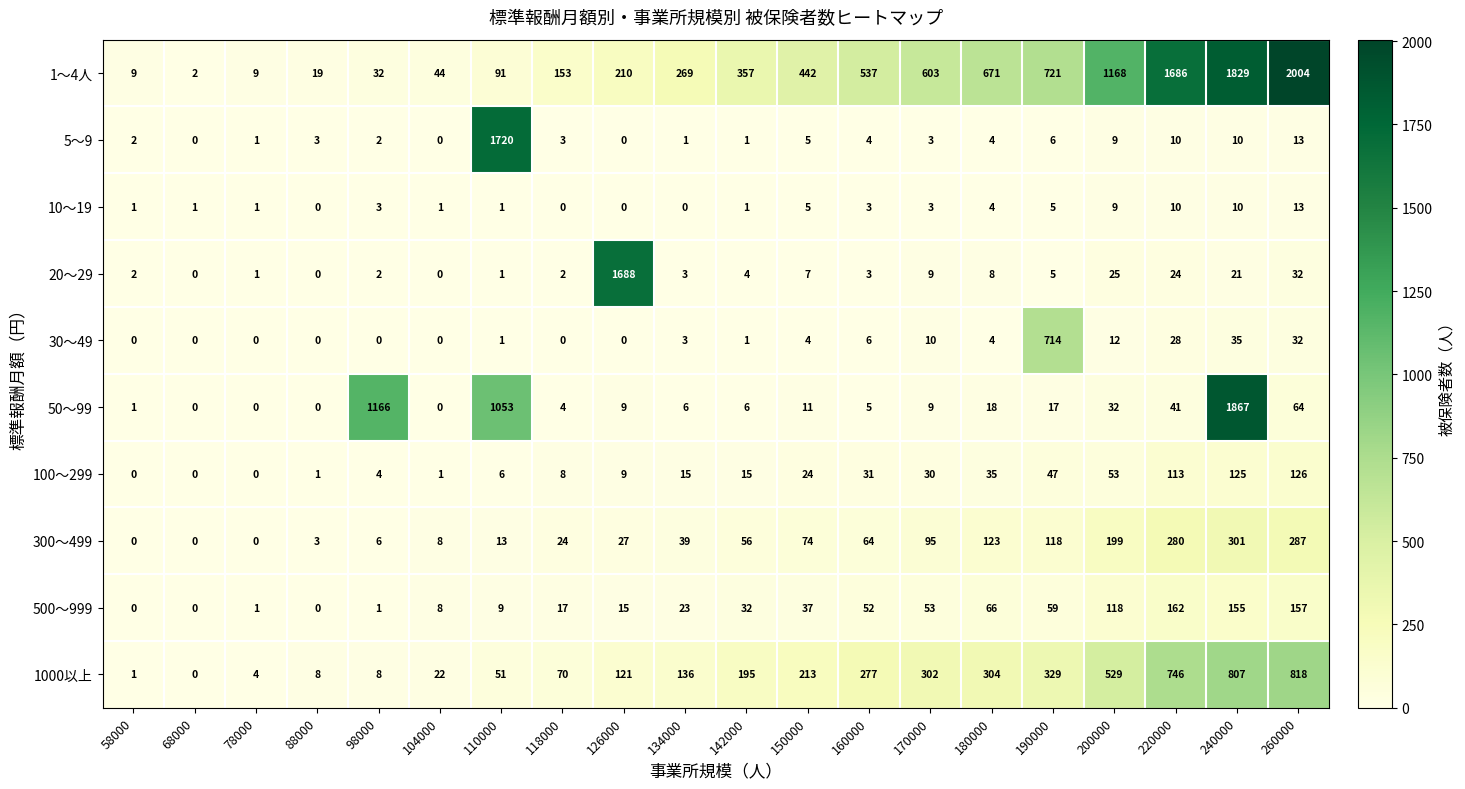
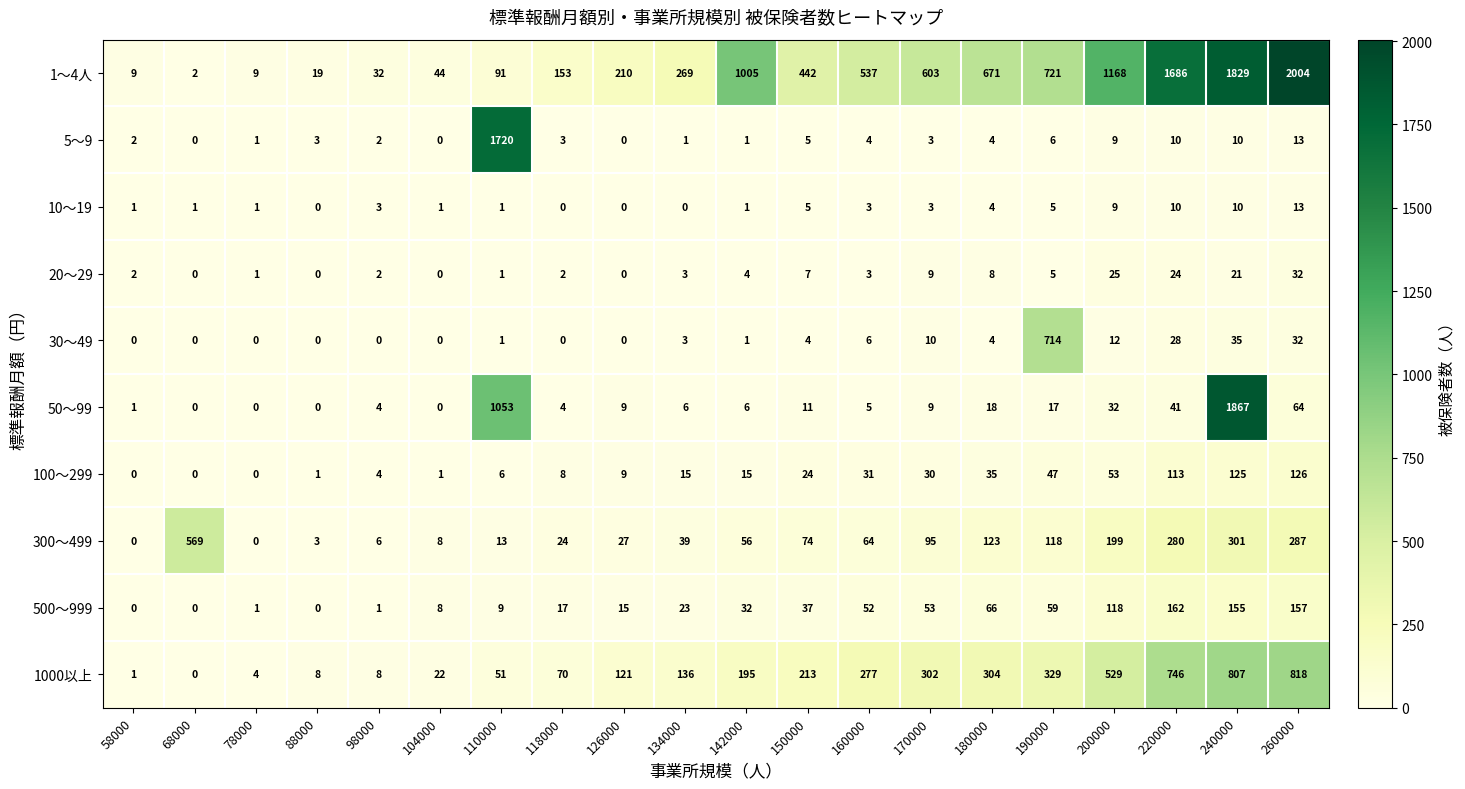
  {
    "1～4人": {
      "58000": 9,
      "68000": 2,
      "78000": 9,
      "88000": 19,
      "98000": 32,
      "104000": 44,
      "110000": 91,
      "118000": 153,
      "126000": 210,
      "134000": 269,
-     "142000": 357,
+     "142000": 1005,
      "150000": 442,
      "160000": 537,
      "170000": 603,
      "180000": 671,
      "190000": 721,
      "200000": 1168,
      "220000": 1686,
      "240000": 1829,
      "260000": 2004
    },
    "5～9": {
      "58000": 2,
      "68000": 0,
      "78000": 1,
      "88000": 3,
      "98000": 2,
      "104000": 0,
      "110000": 1720,
      "118000": 3,
      "126000": 0,
      "134000": 1,
      "142000": 1,
      "150000": 5,
      "160000": 4,
      "170000": 3,
      "180000": 4,
      "190000": 6,
      "200000": 9,
      "220000": 10,
      "240000": 10,
      "260000": 13
    },
    "10～19": {
      "58000": 1,
      "68000": 1,
      "78000": 1,
      "88000": 0,
      "98000": 3,
      "104000": 1,
      "110000": 1,
      "118000": 0,
      "126000": 0,
      "134000": 0,
      "142000": 1,
      "150000": 5,
      "160000": 3,
      "170000": 3,
      "180000": 4,
      "190000": 5,
      "200000": 9,
      "220000": 10,
      "240000": 10,
      "260000": 13
    },
    "20～29": {
      "58000": 2,
      "68000": 0,
      "78000": 1,
      "88000": 0,
      "98000": 2,
      "104000": 0,
      "110000": 1,
      "118000": 2,
-     "126000": 1688,
+     "126000": 0,
      "134000": 3,
      "142000": 4,
      "150000": 7,
      "160000": 3,
      "170000": 9,
      "180000": 8,
      "190000": 5,
      "200000": 25,
      "220000": 24,
      "240000": 21,
      "260000": 32
    },
    "30～49": {
      "58000": 0,
      "68000": 0,
      "78000": 0,
      "88000": 0,
      "98000": 0,
      "104000": 0,
      "110000": 1,
      "118000": 0,
      "126000": 0,
      "134000": 3,
      "142000": 1,
      "150000": 4,
      "160000": 6,
      "170000": 10,
      "180000": 4,
      "190000": 714,
      "200000": 12,
      "220000": 28,
      "240000": 35,
      "260000": 32
    },
    "50～99": {
      "58000": 1,
      "68000": 0,
      "78000": 0,
      "88000": 0,
-     "98000": 1166,
+     "98000": 4,
      "104000": 0,
      "110000": 1053,
      "118000": 4,
      "126000": 9,
      "134000": 6,
      "142000": 6,
      "150000": 11,
      "160000": 5,
      "170000": 9,
      "180000": 18,
      "190000": 17,
      "200000": 32,
      "220000": 41,
      "240000": 1867,
      "260000": 64
    },
    "100～299": {
      "58000": 0,
      "68000": 0,
      "78000": 0,
      "88000": 1,
      "98000": 4,
      "104000": 1,
      "110000": 6,
      "118000": 8,
      "126000": 9,
      "134000": 15,
      "142000": 15,
      "150000": 24,
      "160000": 31,
      "170000": 30,
      "180000": 35,
      "190000": 47,
      "200000": 53,
      "220000": 113,
      "240000": 125,
      "260000": 126
    },
    "300～499": {
      "58000": 0,
-     "68000": 0,
+     "68000": 569,
      "78000": 0,
      "88000": 3,
      "98000": 6,
      "104000": 8,
      "110000": 13,
      "118000": 24,
      "126000": 27,
      "134000": 39,
      "142000": 56,
      "150000": 74,
      "160000": 64,
      "170000": 95,
      "180000": 123,
      "190000": 118,
      "200000": 199,
      "220000": 280,
      "240000": 301,
      "260000": 287
    },
    "500～999": {
      "58000": 0,
      "68000": 0,
      "78000": 1,
      "88000": 0,
      "98000": 1,
      "104000": 8,
      "110000": 9,
      "118000": 17,
      "126000": 15,
      "134000": 23,
      "142000": 32,
      "150000": 37,
      "160000": 52,
      "170000": 53,
      "180000": 66,
      "190000": 59,
      "200000": 118,
      "220000": 162,
      "240000": 155,
      "260000": 157
    },
    "1000以上": {
      "58000": 1,
      "68000": 0,
      "78000": 4,
      "88000": 8,
      "98000": 8,
      "104000": 22,
      "110000": 51,
      "118000": 70,
      "126000": 121,
      "134000": 136,
      "142000": 195,
      "150000": 213,
      "160000": 277,
      "170000": 302,
      "180000": 304,
      "190000": 329,
      "200000": 529,
      "220000": 746,
      "240000": 807,
      "260000": 818
    }
  }
